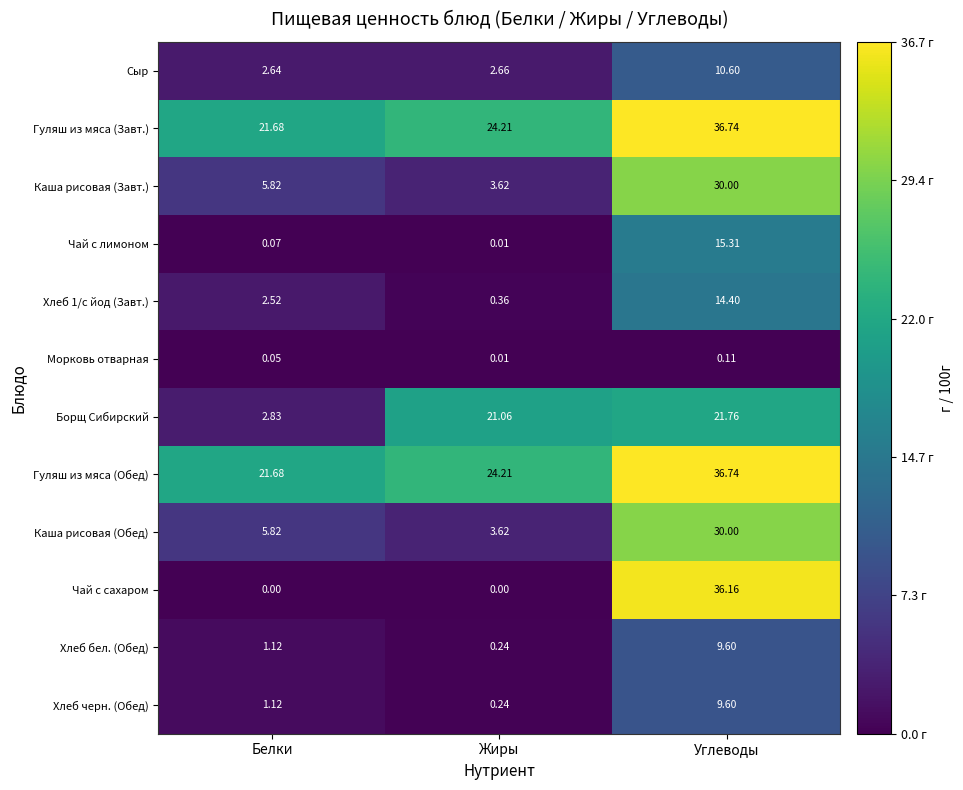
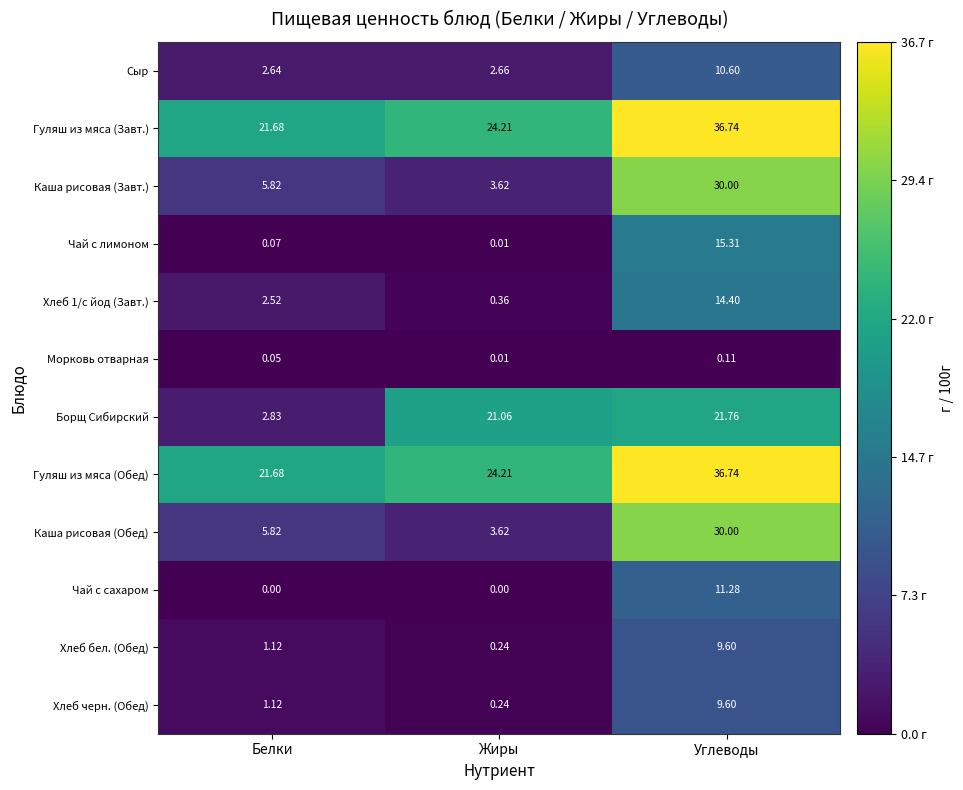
  {
    "Сыр": {
      "Белки": 2.64,
      "Жиры": 2.66,
      "Углеводы": 10.60
    },
    "Гуляш из мяса (Завт.)": {
      "Белки": 21.68,
      "Жиры": 24.21,
      "Углеводы": 36.74
    },
    "Каша рисовая (Завт.)": {
      "Белки": 5.82,
      "Жиры": 3.62,
      "Углеводы": 30.00
    },
    "Чай с лимоном": {
      "Белки": 0.07,
      "Жиры": 0.01,
      "Углеводы": 15.31
    },
    "Хлеб 1/с йод (Завт.)": {
      "Белки": 2.52,
      "Жиры": 0.36,
      "Углеводы": 14.40
    },
    "Морковь отварная": {
      "Белки": 0.05,
      "Жиры": 0.01,
      "Углеводы": 0.11
    },
    "Борщ Сибирский": {
      "Белки": 2.83,
      "Жиры": 21.06,
      "Углеводы": 21.76
    },
    "Гуляш из мяса (Обед)": {
      "Белки": 21.68,
      "Жиры": 24.21,
      "Углеводы": 36.74
    },
    "Каша рисовая (Обед)": {
      "Белки": 5.82,
      "Жиры": 3.62,
      "Углеводы": 30.00
    },
    "Чай с сахаром": {
      "Белки": 0.00,
      "Жиры": 0.00,
-     "Углеводы": 36.16
+     "Углеводы": 11.28
    },
    "Хлеб бел. (Обед)": {
      "Белки": 1.12,
      "Жиры": 0.24,
      "Углеводы": 9.60
    },
    "Хлеб черн. (Обед)": {
      "Белки": 1.12,
      "Жиры": 0.24,
      "Углеводы": 9.60
    }
  }
